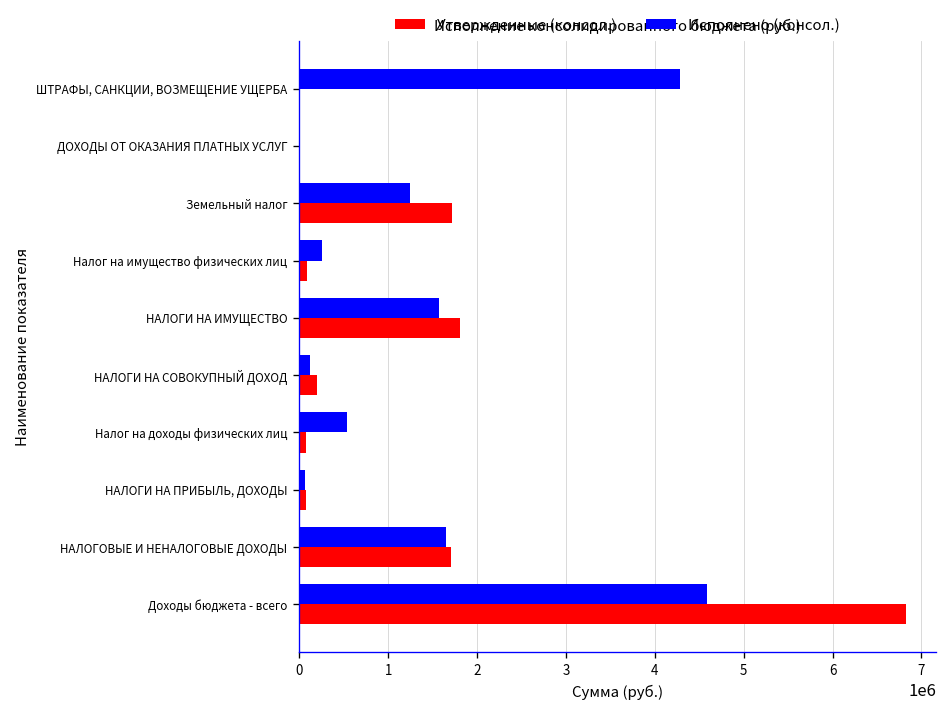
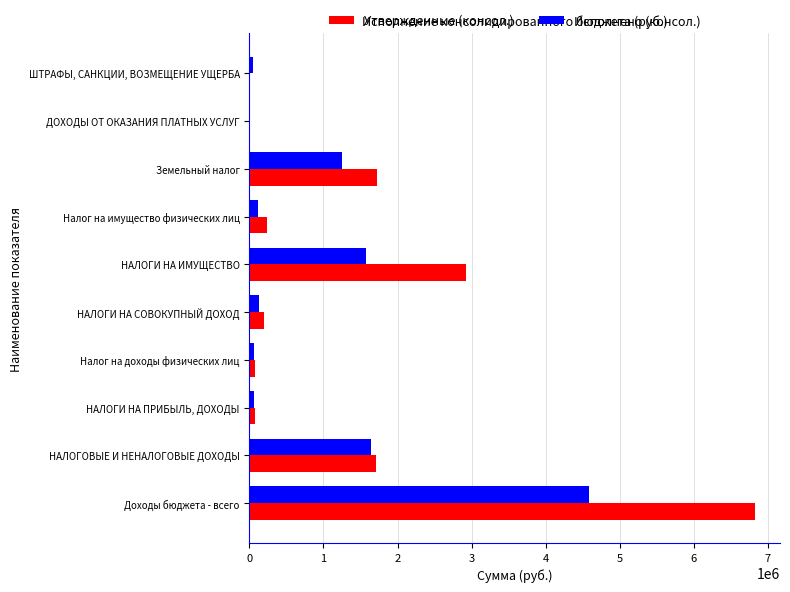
  {
    "Утвержденные (консол.)": {
      "ШТРАФЫ, САНКЦИИ, ВОЗМЕЩЕНИЕ УЩЕРБА": 0,
      "Земельный налог": 1700000,
-     "Налог на имущество физических лиц": 100000,
-     "НАЛОГИ НА ИМУЩЕСТВО": 1800000,
+     "Налог на имущество физических лиц": 200000,
+     "НАЛОГИ НА ИМУЩЕСТВО": 2900000,
      "НАЛОГИ НА СОВОКУПНЫЙ ДОХОД": 200000,
      "Налог на доходы физических лиц": 100000,
      "НАЛОГИ НА ПРИБЫЛЬ, ДОХОДЫ": 100000,
      "НАЛОГОВЫЕ И НЕНАЛОГОВЫЕ ДОХОДЫ": 1700000,
      "Доходы бюджета - всего": 6800000
    },
    "Исполнено (консол.)": {
-     "ШТРАФЫ, САНКЦИИ, ВОЗМЕЩЕНИЕ УЩЕРБА": 4300000,
+     "ШТРАФЫ, САНКЦИИ, ВОЗМЕЩЕНИЕ УЩЕРБА": 100000,
      "Земельный налог": 1200000,
-     "Налог на имущество физических лиц": 300000,
+     "Налог на имущество физических лиц": 100000,
      "НАЛОГИ НА ИМУЩЕСТВО": 1600000,
      "НАЛОГИ НА СОВОКУПНЫЙ ДОХОД": 100000,
-     "Налог на доходы физических лиц": 500000,
+     "Налог на доходы физических лиц": 100000,
      "НАЛОГИ НА ПРИБЫЛЬ, ДОХОДЫ": 100000,
      "НАЛОГОВЫЕ И НЕНАЛОГОВЫЕ ДОХОДЫ": 1600000,
      "Доходы бюджета - всего": 4600000
    }
  }
